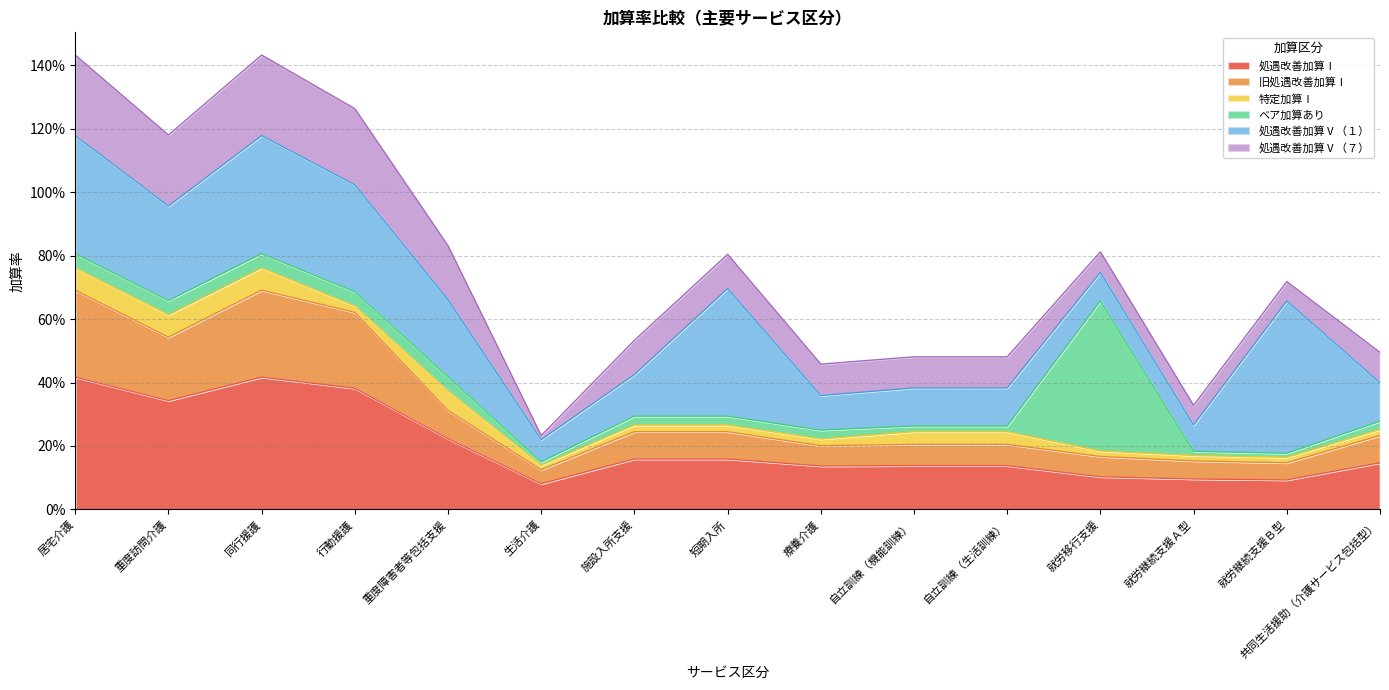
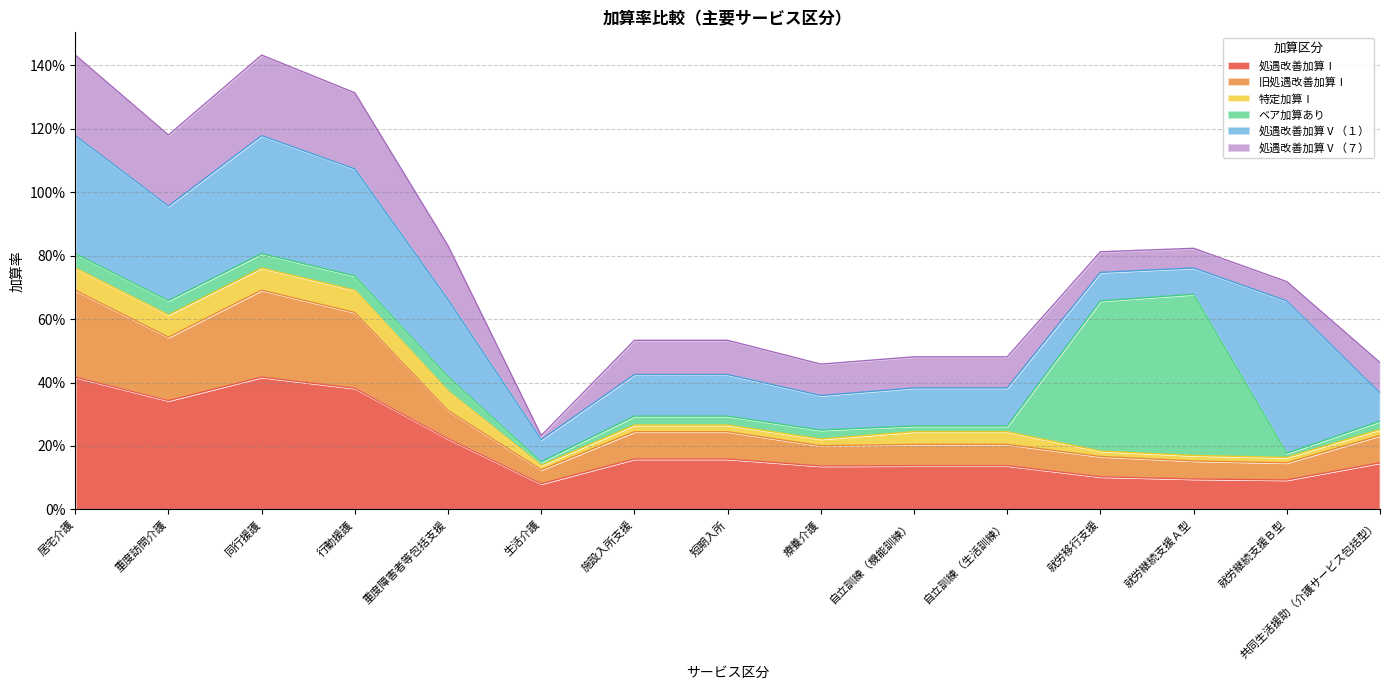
  {
    "特定加算Ⅰ": {
      "居宅介護": "7%",
      "重度訪問介護": "7%",
      "同行援護": "7%",
-     "行動援護": "2%",
+     "行動援護": "7%",
      "重度障害者等包括支援": "6%",
      "生活介護": "1%",
      "施設入所支援": "2%",
      "短期入所": "2%",
      "療養介護": "2%",
      "自立訓練（機能訓練）": "4%",
      "自立訓練（生活訓練）": "4%",
      "就労移行支援": "2%",
      "就労継続支援Ａ型": "2%",
      "就労継続支援Ｂ型": "2%",
      "共同生活援助（介護サービス包括型）": "2%"
    },
    "ベア加算あり": {
      "居宅介護": "5%",
      "重度訪問介護": "5%",
      "同行援護": "5%",
      "行動援護": "5%",
      "重度障害者等包括支援": "4%",
      "生活介護": "1%",
      "施設入所支援": "3%",
      "短期入所": "3%",
      "療養介護": "3%",
      "自立訓練（機能訓練）": "2%",
      "自立訓練（生活訓練）": "2%",
      "就労移行支援": "47%",
-     "就労継続支援Ａ型": "1%",
+     "就労継続支援Ａ型": "51%",
      "就労継続支援Ｂ型": "1%",
      "共同生活援助（介護サービス包括型）": "3%"
    },
    "処遇改善加算Ⅴ（１）": {
      "居宅介護": "37%",
      "重度訪問介護": "30%",
      "同行援護": "37%",
      "行動援護": "34%",
      "重度障害者等包括支援": "24%",
      "生活介護": "7%",
      "施設入所支援": "13%",
-     "短期入所": "40%",
+     "短期入所": "13%",
      "療養介護": "11%",
      "自立訓練（機能訓練）": "12%",
      "自立訓練（生活訓練）": "12%",
      "就労移行支援": "9%",
      "就労継続支援Ａ型": "8%",
      "就労継続支援Ｂ型": "48%",
-     "共同生活援助（介護サービス包括型）": "12%"
+     "共同生活援助（介護サービス包括型）": "9%"
    },
    "処遇改善加算Ⅴ（７）": {
      "居宅介護": "25%",
      "重度訪問介護": "22%",
      "同行援護": "25%",
      "行動援護": "24%",
      "重度障害者等包括支援": "17%",
      "生活介護": "1%",
      "施設入所支援": "11%",
      "短期入所": "11%",
      "療養介護": "10%",
      "自立訓練（機能訓練）": "10%",
      "自立訓練（生活訓練）": "10%",
      "就労移行支援": "7%",
      "就労継続支援Ａ型": "6%",
      "就労継続支援Ｂ型": "6%",
      "共同生活援助（介護サービス包括型）": "10%"
    }
  }
